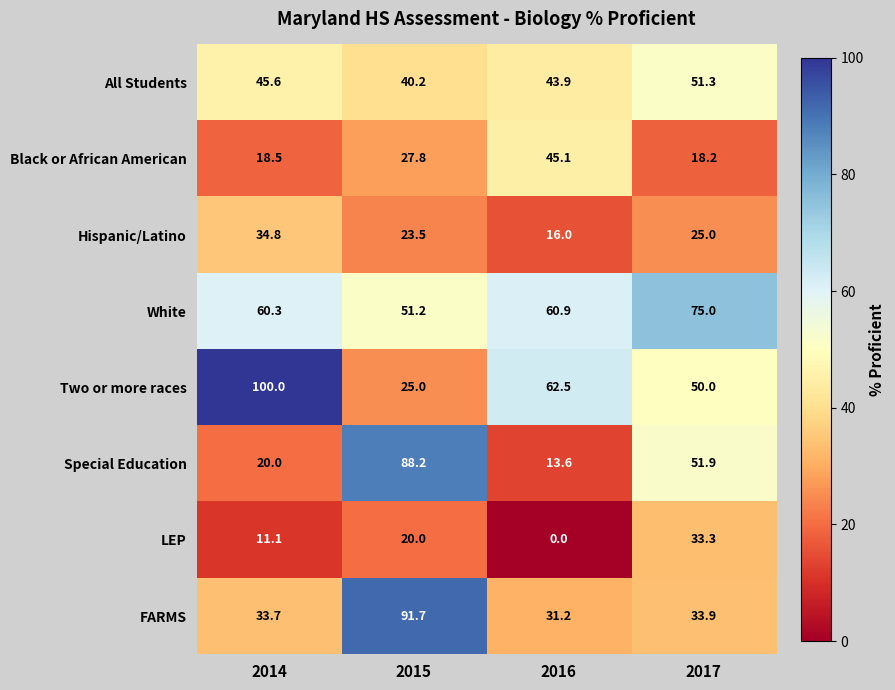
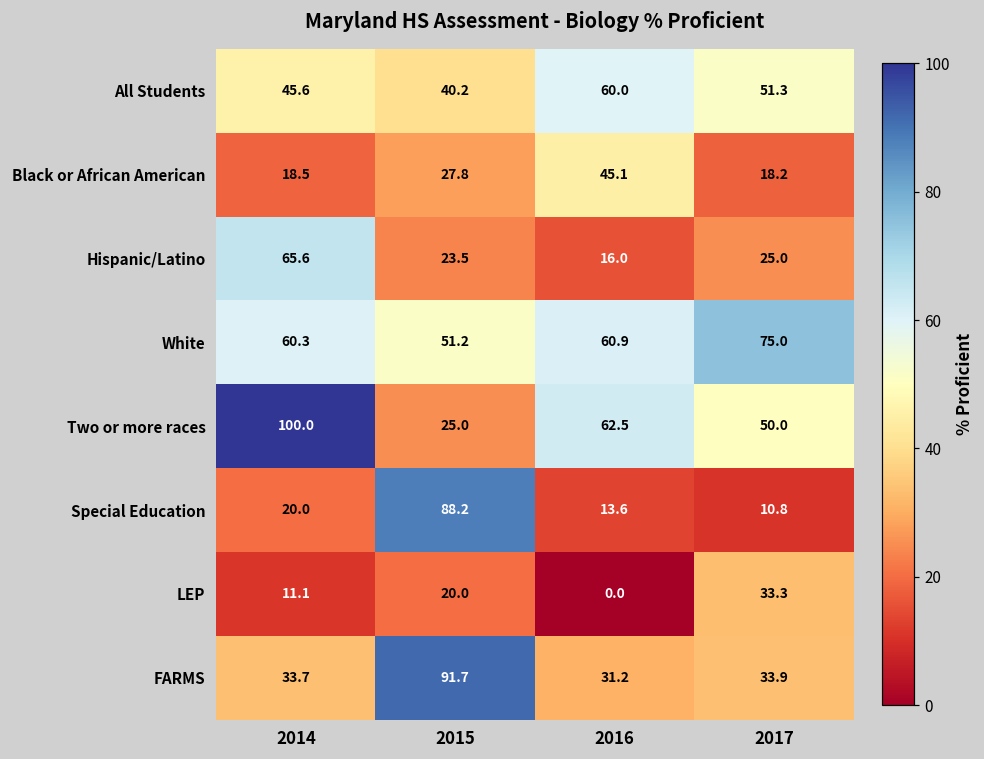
  {
    "All Students": {
      "2014": 45.6,
      "2015": 40.2,
-     "2016": 43.9,
+     "2016": 60.0,
      "2017": 51.3
    },
    "Black or African American": {
      "2014": 18.5,
      "2015": 27.8,
      "2016": 45.1,
      "2017": 18.2
    },
    "Hispanic/Latino": {
-     "2014": 34.8,
+     "2014": 65.6,
      "2015": 23.5,
      "2016": 16.0,
      "2017": 25.0
    },
    "White": {
      "2014": 60.3,
      "2015": 51.2,
      "2016": 60.9,
      "2017": 75.0
    },
    "Two or more races": {
      "2014": 100.0,
      "2015": 25.0,
      "2016": 62.5,
      "2017": 50.0
    },
    "Special Education": {
      "2014": 20.0,
      "2015": 88.2,
      "2016": 13.6,
-     "2017": 51.9
+     "2017": 10.8
    },
    "LEP": {
      "2014": 11.1,
      "2015": 20.0,
      "2016": 0.0,
      "2017": 33.3
    },
    "FARMS": {
      "2014": 33.7,
      "2015": 91.7,
      "2016": 31.2,
      "2017": 33.9
    }
  }
